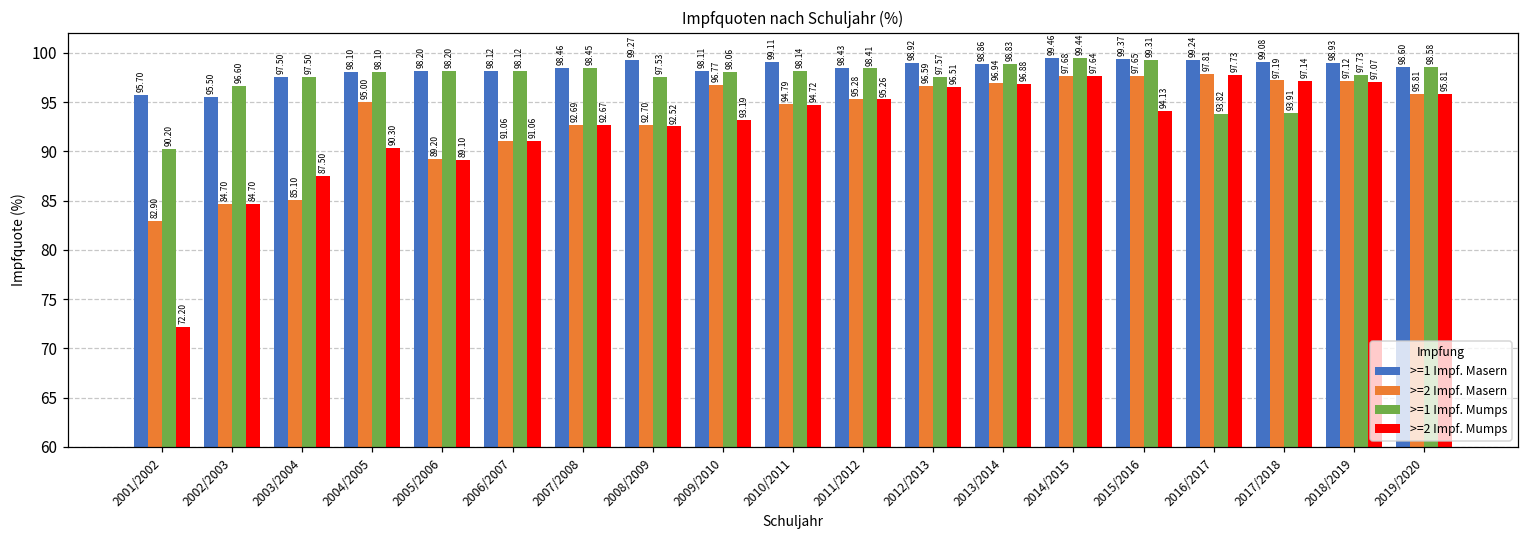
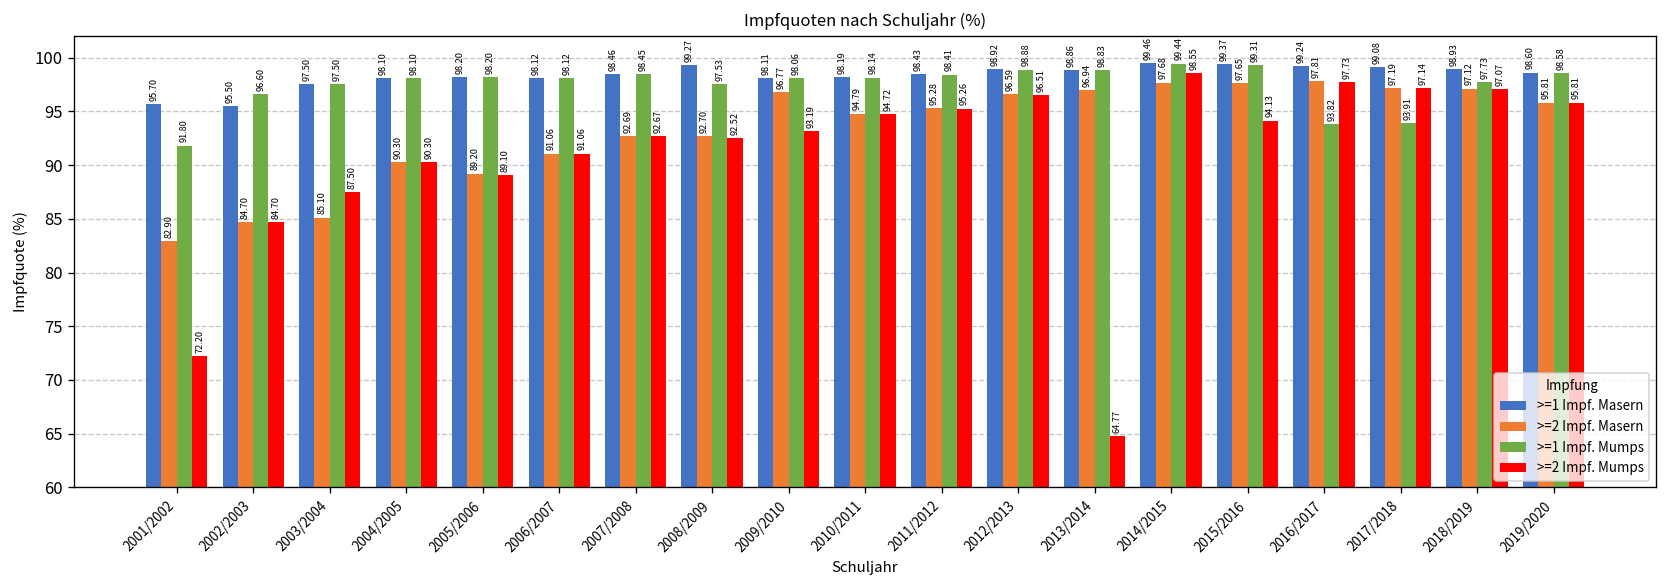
  {
    ">=1 Impf. Masern": {
      "2001/2002": 95.70,
      "2002/2003": 95.50,
      "2003/2004": 97.50,
      "2004/2005": 98.10,
      "2005/2006": 98.20,
      "2006/2007": 98.12,
      "2007/2008": 98.46,
      "2008/2009": 99.27,
      "2009/2010": 98.11,
-     "2010/2011": 99.11,
+     "2010/2011": 98.19,
      "2011/2012": 98.43,
      "2012/2013": 98.92,
      "2013/2014": 98.86,
      "2014/2015": 99.46,
      "2015/2016": 99.37,
      "2016/2017": 99.24,
      "2017/2018": 99.08,
      "2018/2019": 98.93,
      "2019/2020": 98.60
    },
    ">=2 Impf. Masern": {
      "2001/2002": 82.90,
      "2002/2003": 84.70,
      "2003/2004": 85.10,
-     "2004/2005": 95.00,
+     "2004/2005": 90.30,
      "2005/2006": 89.20,
      "2006/2007": 91.06,
      "2007/2008": 92.69,
      "2008/2009": 92.70,
      "2009/2010": 96.77,
      "2010/2011": 94.79,
      "2011/2012": 95.28,
      "2012/2013": 96.59,
      "2013/2014": 96.94,
      "2014/2015": 97.68,
      "2015/2016": 97.65,
      "2016/2017": 97.81,
      "2017/2018": 97.19,
      "2018/2019": 97.12,
      "2019/2020": 95.81
    },
    ">=1 Impf. Mumps": {
-     "2001/2002": 90.20,
+     "2001/2002": 91.80,
      "2002/2003": 96.60,
      "2003/2004": 97.50,
      "2004/2005": 98.10,
      "2005/2006": 98.20,
      "2006/2007": 98.12,
      "2007/2008": 98.45,
      "2008/2009": 97.53,
      "2009/2010": 98.06,
      "2010/2011": 98.14,
      "2011/2012": 98.41,
-     "2012/2013": 97.57,
+     "2012/2013": 98.88,
      "2013/2014": 98.83,
      "2014/2015": 99.44,
      "2015/2016": 99.31,
      "2016/2017": 93.82,
      "2017/2018": 93.91,
      "2018/2019": 97.73,
      "2019/2020": 98.58
    },
    ">=2 Impf. Mumps": {
      "2001/2002": 72.20,
      "2002/2003": 84.70,
      "2003/2004": 87.50,
      "2004/2005": 90.30,
      "2005/2006": 89.10,
      "2006/2007": 91.06,
      "2007/2008": 92.67,
      "2008/2009": 92.52,
      "2009/2010": 93.19,
      "2010/2011": 94.72,
      "2011/2012": 95.26,
      "2012/2013": 96.51,
-     "2013/2014": 96.88,
-     "2014/2015": 97.64,
+     "2013/2014": 64.77,
+     "2014/2015": 98.55,
      "2015/2016": 94.13,
      "2016/2017": 97.73,
      "2017/2018": 97.14,
      "2018/2019": 97.07,
      "2019/2020": 95.81
    }
  }
